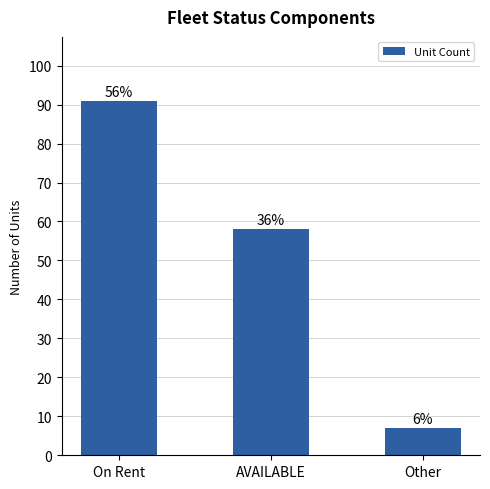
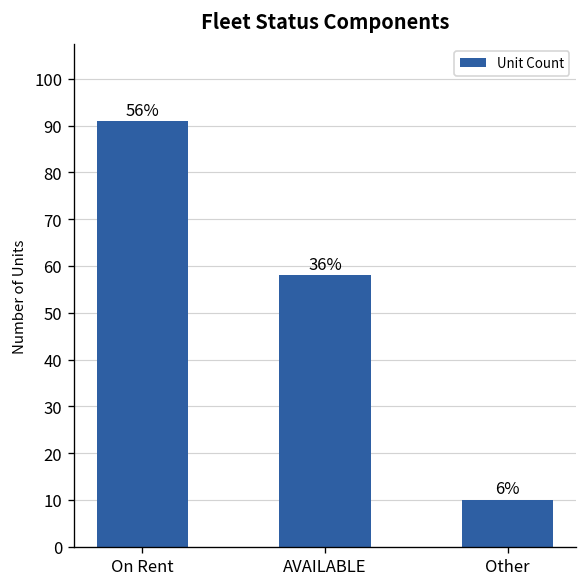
  {
-   "Other": 7
+   "Other": 10
  }
